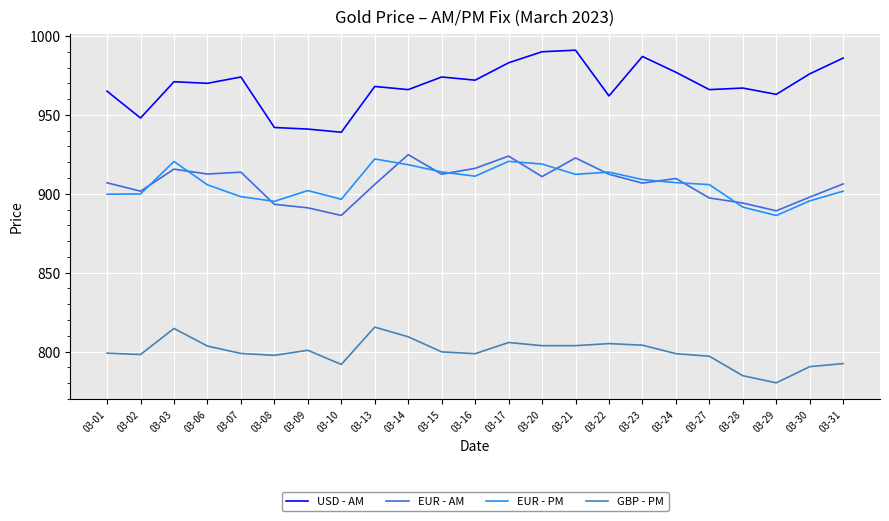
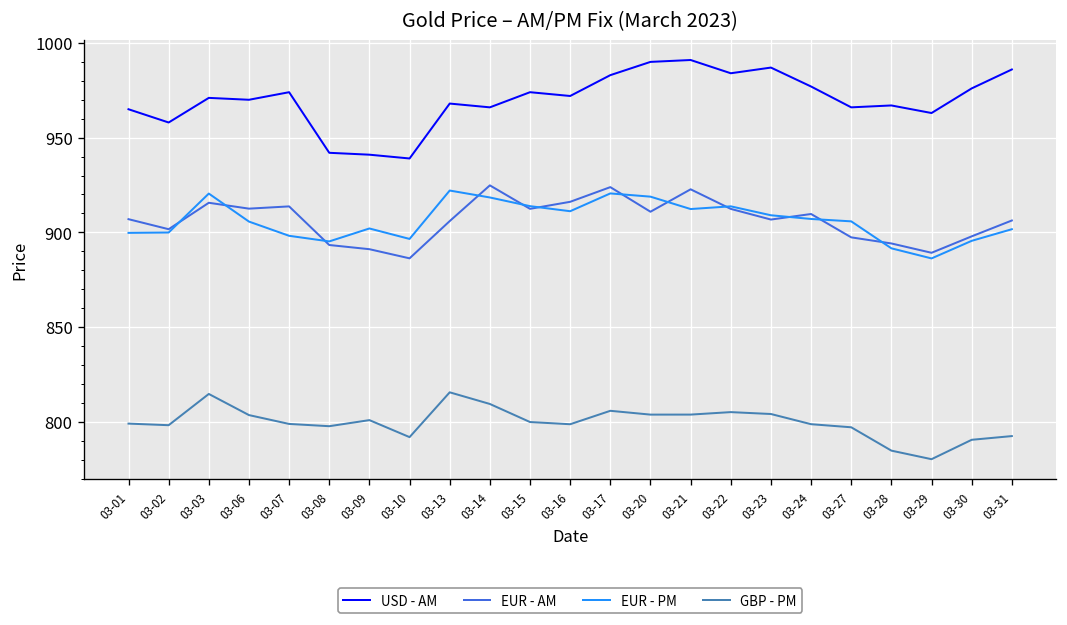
  {
    "USD - AM": {
      "03-01": 965,
-     "03-02": 948,
+     "03-02": 958,
      "03-03": 971,
      "03-06": 970,
      "03-07": 974,
      "03-08": 942,
      "03-09": 941,
      "03-10": 939,
      "03-13": 968,
      "03-14": 966,
      "03-15": 974,
      "03-16": 972,
      "03-17": 983,
      "03-20": 990,
      "03-21": 991,
-     "03-22": 962,
+     "03-22": 984,
      "03-23": 987,
      "03-24": 977,
      "03-27": 966,
      "03-28": 967,
      "03-29": 963,
      "03-30": 976,
      "03-31": 986
    },
    "EUR - PM": {
      "03-01": 900,
      "03-02": 900,
      "03-03": 920,
      "03-06": 906,
      "03-07": 898,
      "03-08": 895,
      "03-09": 902,
      "03-10": 897,
      "03-13": 922,
      "03-14": 918,
      "03-16": 911,
      "03-17": 921,
      "03-20": 919,
      "03-21": 912,
      "03-23": 909,
      "03-24": 907,
      "03-27": 906,
      "03-28": 892,
      "03-29": 886,
      "03-30": 896,
      "03-31": 902
    }
  }
